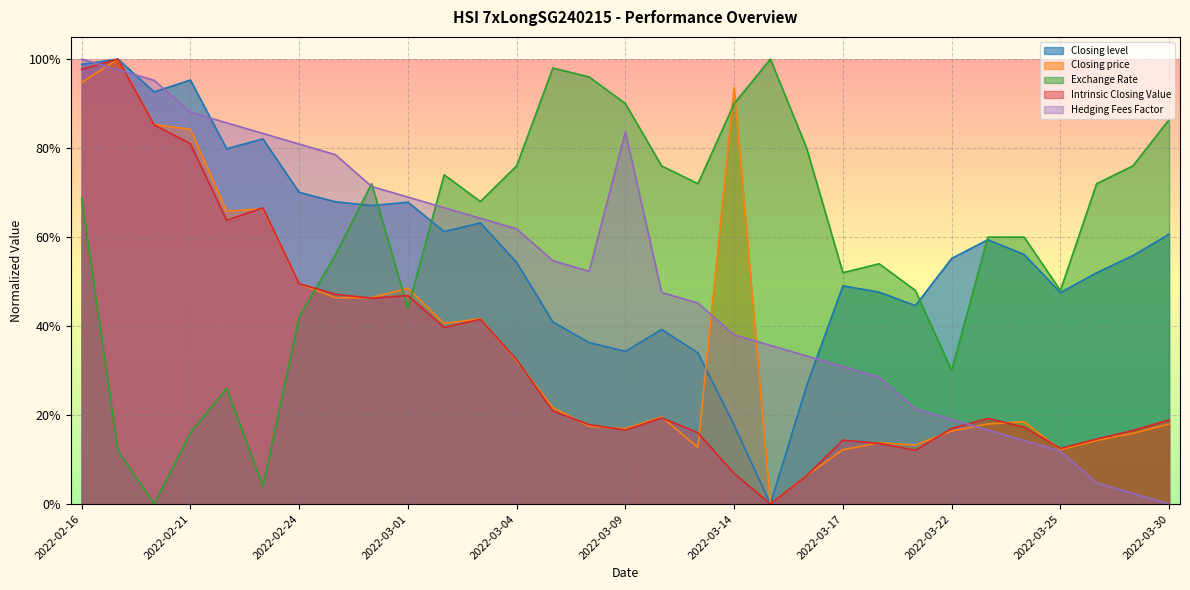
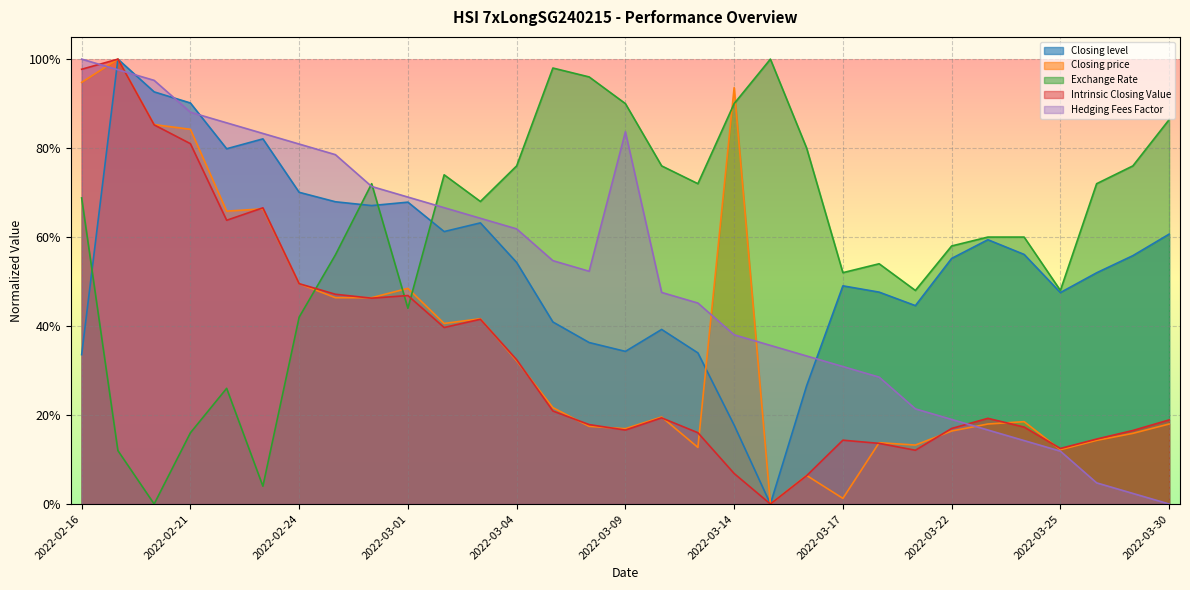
  {
    "Closing level": {
-     "2022-02-16": "99%",
-     "2022-02-21": "95%",
+     "2022-02-16": "34%",
+     "2022-02-21": "90%",
      "2022-02-24": "70%",
      "2022-03-01": "68%",
      "2022-03-04": "54%",
      "2022-03-09": "34%",
      "2022-03-14": "18%",
      "2022-03-17": "49%",
      "2022-03-22": "55%",
      "2022-03-30": "61%"
    },
    "Closing price": {
      "2022-02-16": "95%",
      "2022-02-21": "84%",
      "2022-03-01": "48%",
      "2022-03-14": "94%",
-     "2022-03-17": "12%",
+     "2022-03-17": "1%",
      "2022-03-30": "18%"
    },
    "Exchange Rate": {
      "2022-02-16": "69%",
      "2022-02-21": "16%",
      "2022-02-24": "42%",
      "2022-03-01": "44%",
      "2022-03-04": "76%",
      "2022-03-09": "90%",
      "2022-03-14": "90%",
      "2022-03-17": "52%",
-     "2022-03-22": "30%",
+     "2022-03-22": "58%",
      "2022-03-30": "86%"
    },
    "Intrinsic Closing Value": {
      "2022-02-16": "98%",
      "2022-02-21": "81%",
      "2022-03-01": "47%",
      "2022-03-14": "7%",
      "2022-03-17": "14%",
      "2022-03-30": "19%"
    },
    "Hedging Fees Factor": {
      "2022-02-16": "100%",
      "2022-02-21": "88%",
      "2022-02-24": "81%",
      "2022-03-01": "69%",
      "2022-03-04": "62%",
      "2022-03-09": "84%",
      "2022-03-14": "38%",
      "2022-03-17": "31%",
      "2022-03-22": "19%",
      "2022-03-30": "0%"
    }
  }
